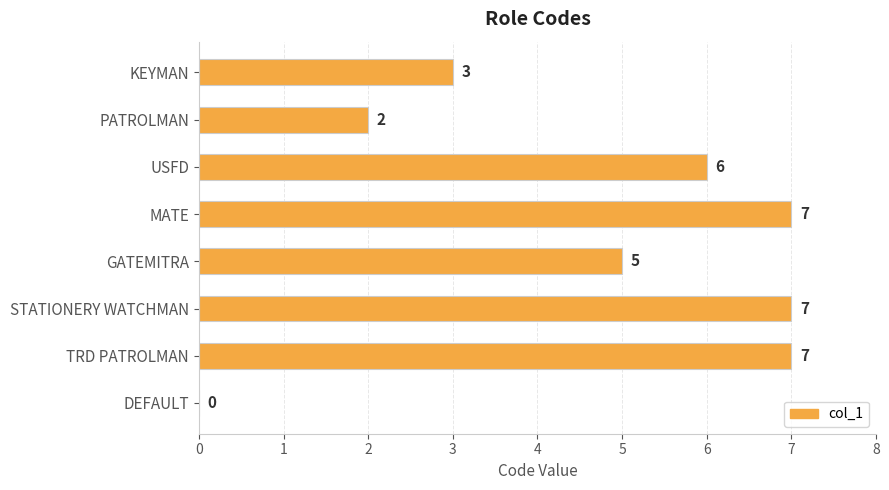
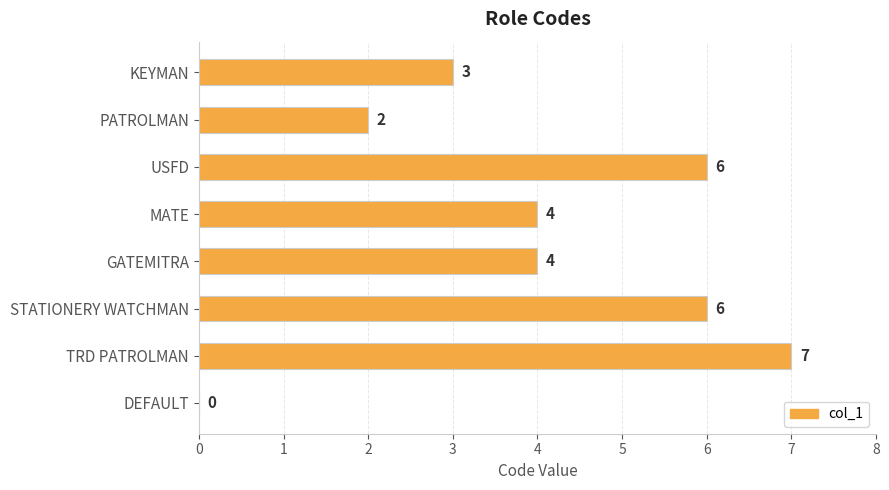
  {
    "KEYMAN": 3,
    "PATROLMAN": 2,
    "USFD": 6,
-   "MATE": 7,
-   "GATEMITRA": 5,
-   "STATIONERY WATCHMAN": 7,
+   "MATE": 4,
+   "GATEMITRA": 4,
+   "STATIONERY WATCHMAN": 6,
    "TRD PATROLMAN": 7,
    "DEFAULT": 0
  }
